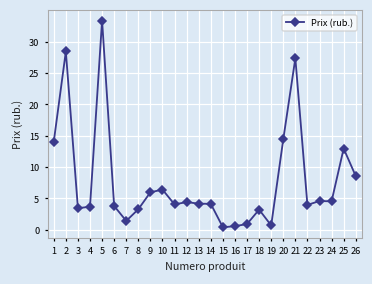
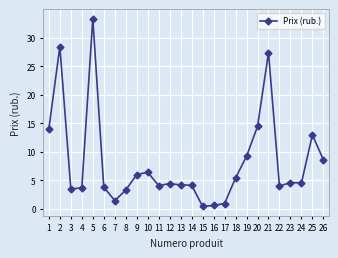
  {
    "1": 14,
    "2": 28,
    "3": 3,
    "4": 4,
    "5": 33,
    "6": 4,
    "7": 1,
    "8": 3,
    "9": 6,
    "10": 6,
    "11": 4,
    "12": 4,
    "13": 4,
    "14": 4,
    "15": 0,
    "16": 1,
    "17": 1,
-   "18": 3,
-   "19": 1,
+   "18": 5,
+   "19": 9,
    "20": 14,
    "21": 27,
    "22": 4,
    "23": 5,
    "24": 5,
    "25": 13,
    "26": 9
  }
